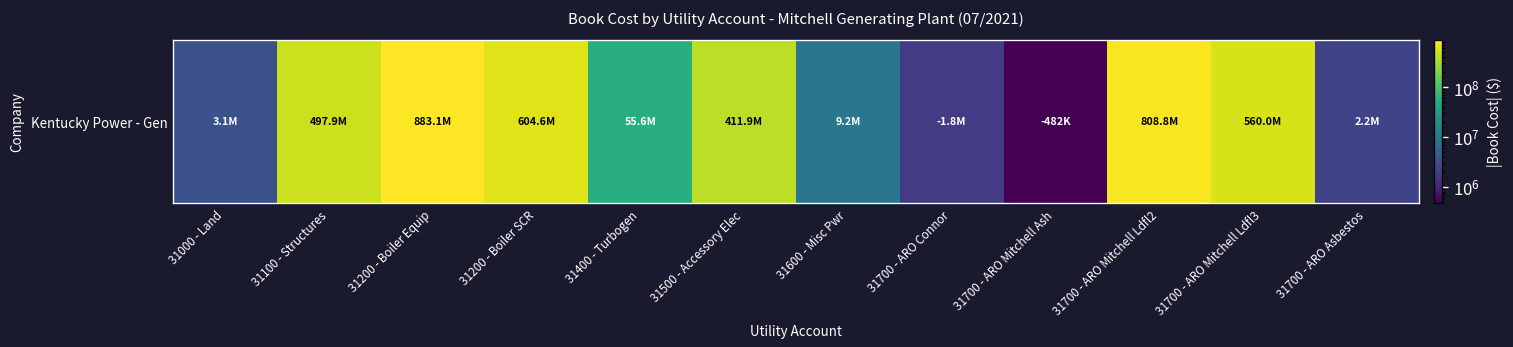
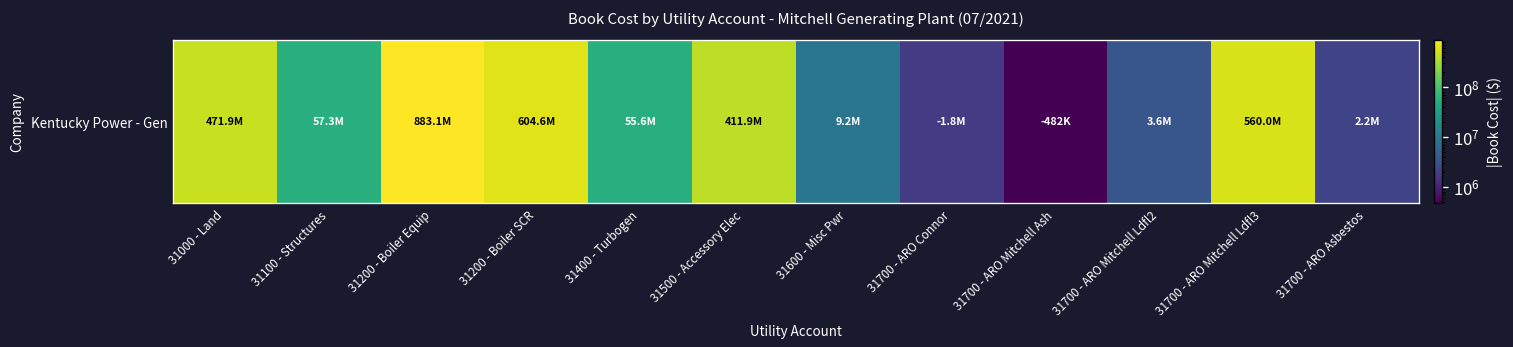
  {
    "Kentucky Power - Gen": {
-     "31000 - Land": "3.1M",
-     "31100 - Structures": "497.9M",
+     "31000 - Land": "471.9M",
+     "31100 - Structures": "57.3M",
      "31200 - Boiler Equip": "883.1M",
      "31200 - Boiler SCR": "604.6M",
      "31400 - Turbogen": "55.6M",
      "31500 - Accessory Elec": "411.9M",
      "31600 - Misc Pwr": "9.2M",
      "31700 - ARO Connor": "-1.8M",
      "31700 - ARO Mitchell Ash": "-482K",
-     "31700 - ARO Mitchell Ldfl2": "808.8M",
+     "31700 - ARO Mitchell Ldfl2": "3.6M",
      "31700 - ARO Mitchell Ldfl3": "560.0M",
      "31700 - ARO Asbestos": "2.2M"
    }
  }
